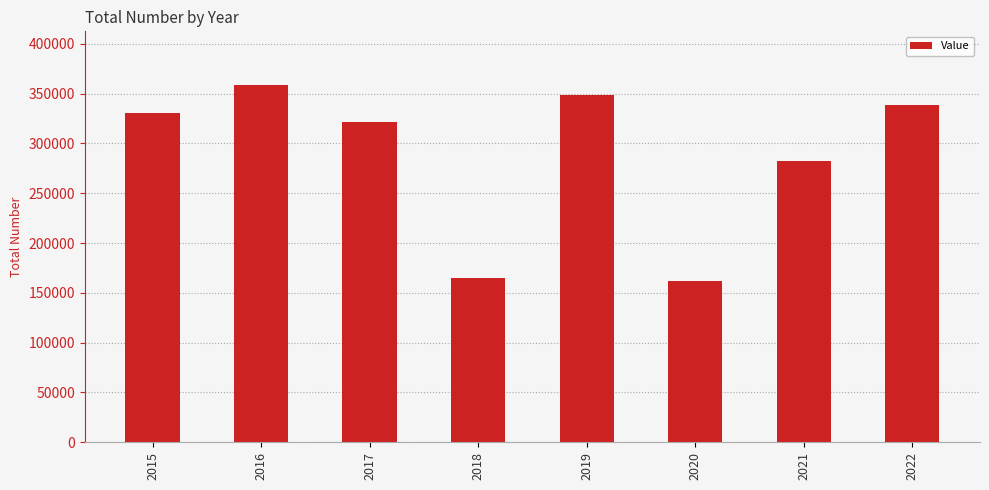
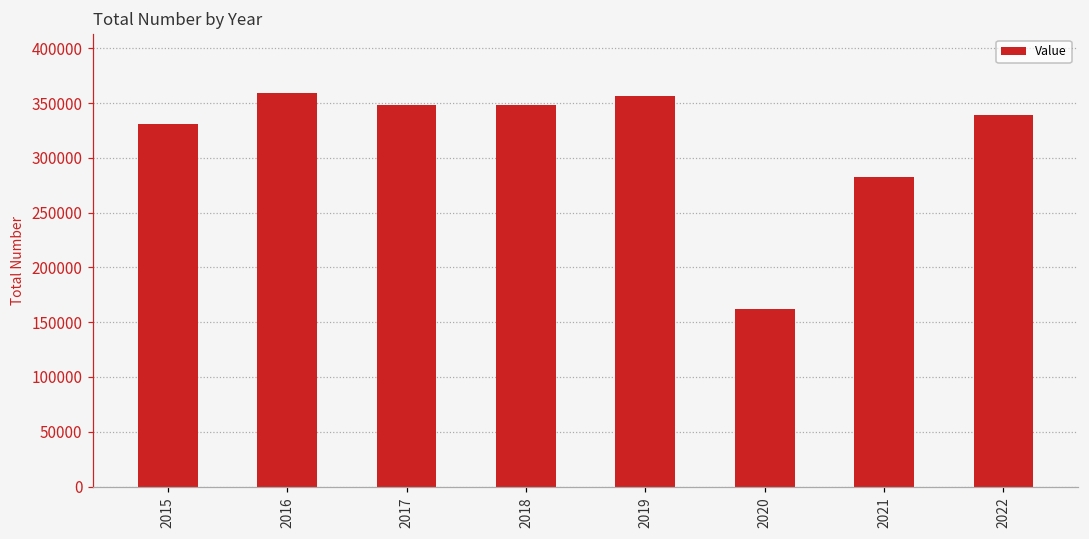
  {
    "2015": 330000,
    "2016": 360000,
-   "2017": 320000,
-   "2018": 170000,
-   "2019": 350000,
+   "2017": 350000,
+   "2018": 350000,
+   "2019": 360000,
    "2020": 160000,
    "2021": 280000,
    "2022": 340000
  }
